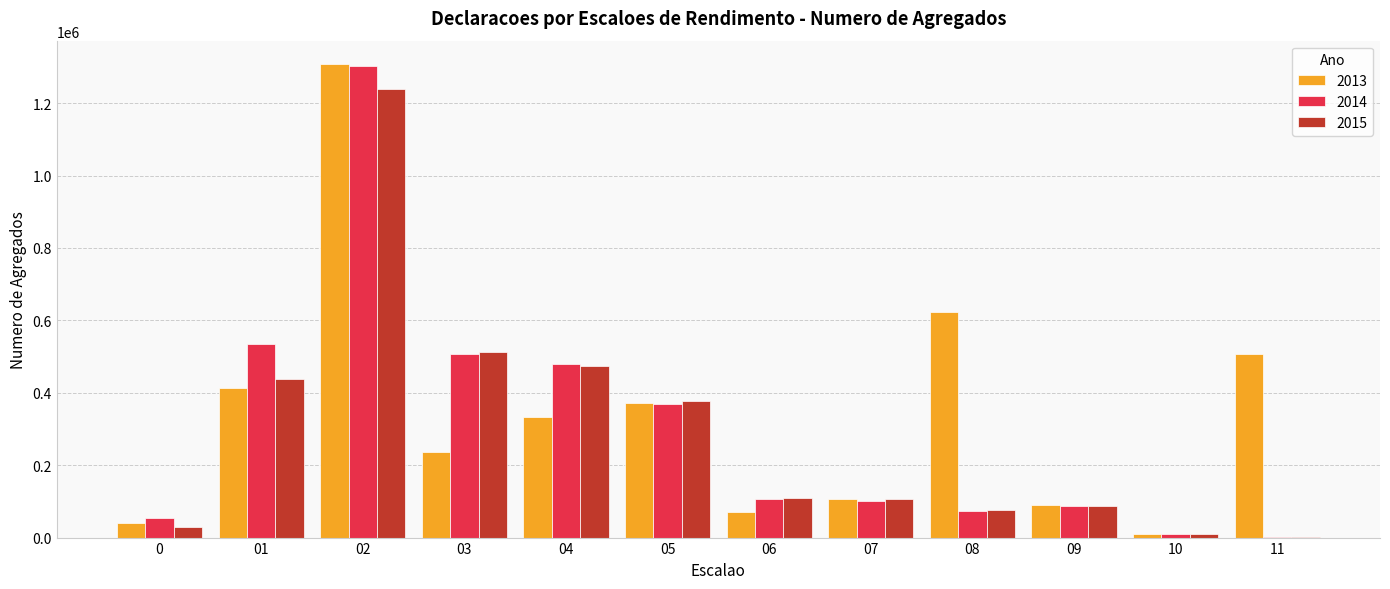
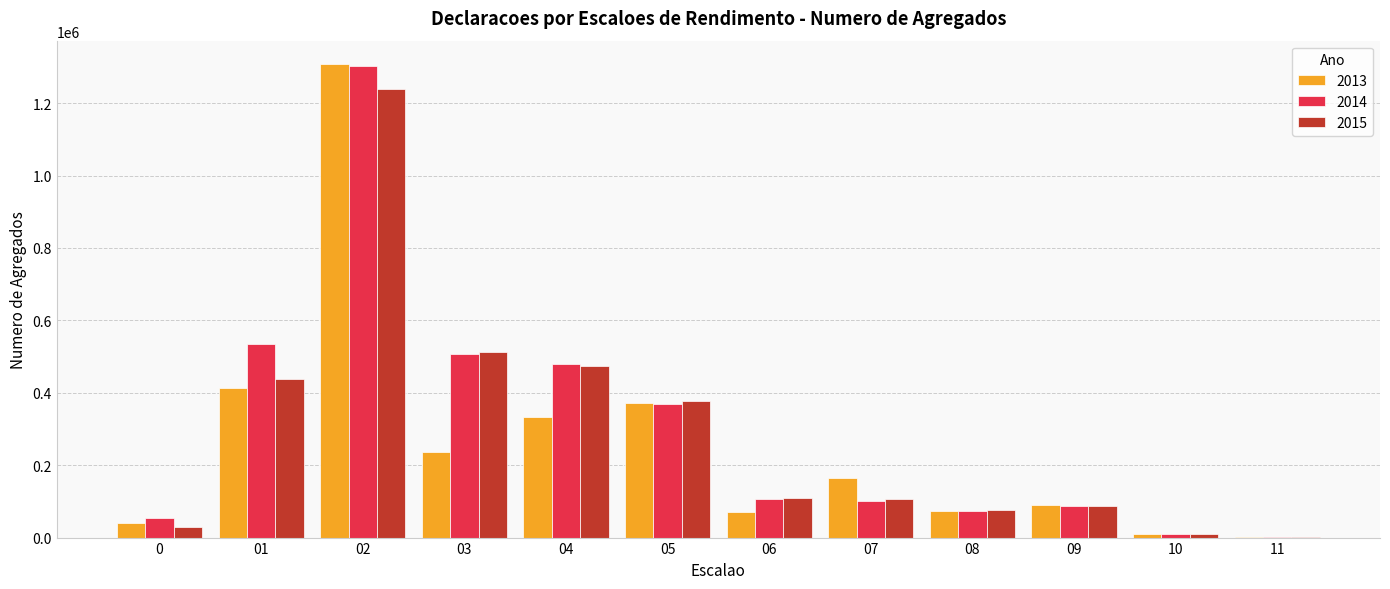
  {
    "2013": {
      "0": 40000,
      "01": 410000,
      "02": 1310000,
      "03": 240000,
      "04": 330000,
      "05": 370000,
      "06": 70000,
-     "07": 110000,
-     "08": 620000,
+     "07": 170000,
+     "08": 70000,
      "09": 90000,
      "10": 10000,
-     "11": 510000
+     "11": 0
    }
  }
